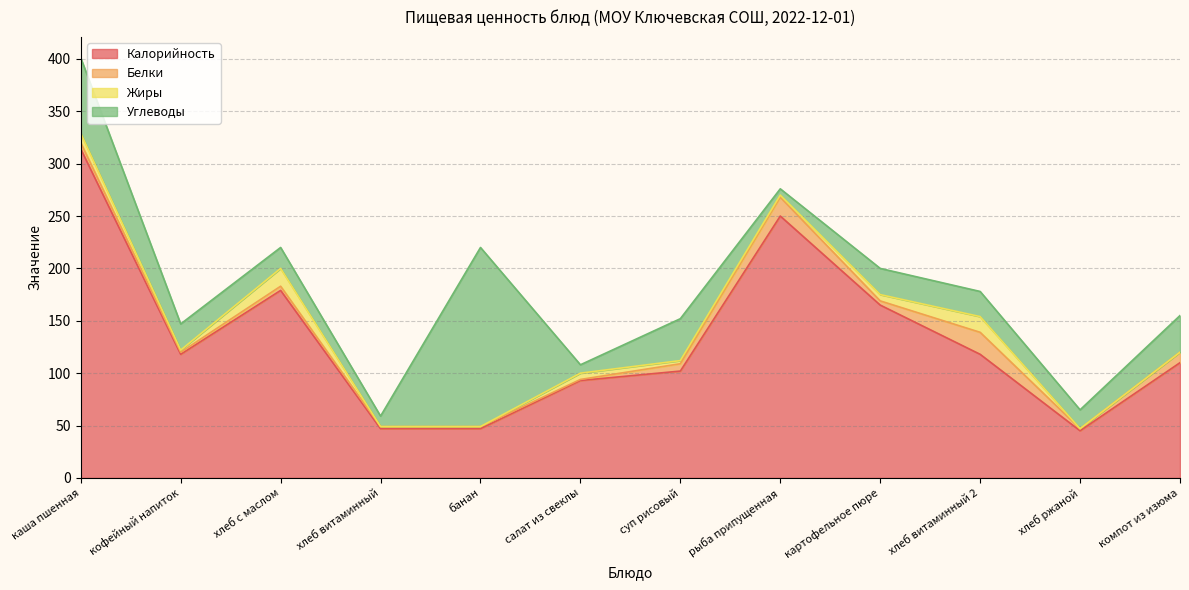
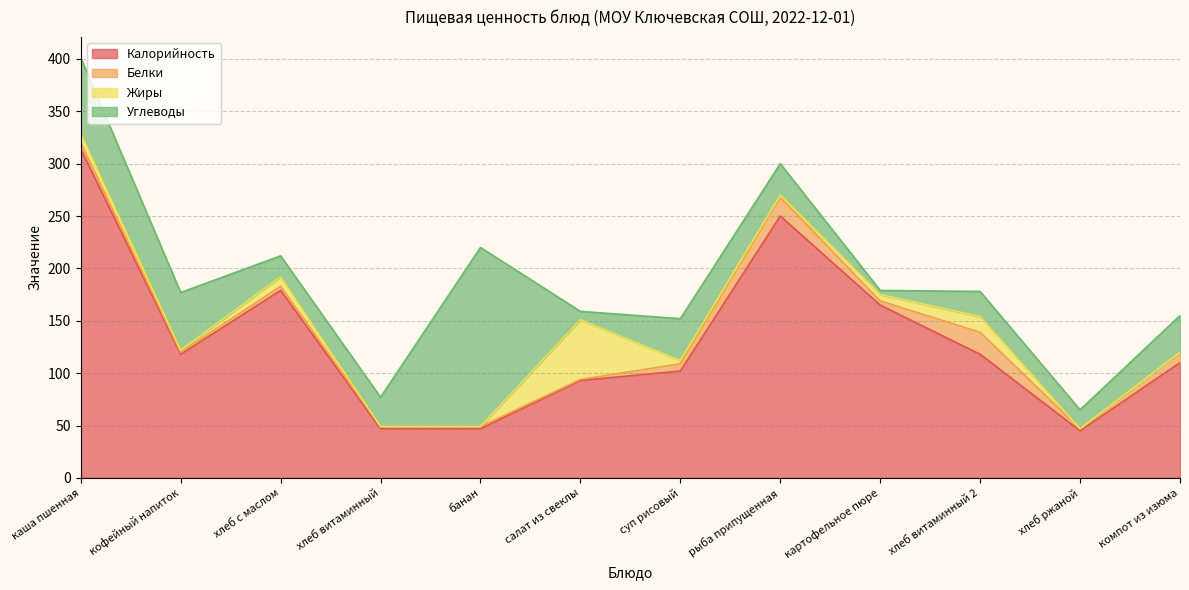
  {
    "Калорийность": {
      "каша пшенная": 314,
      "хлеб с маслом": 179,
      "суп рисовый": 102,
      "рыба припущенная": 250,
      "картофельное пюре": 165,
      "хлеб витаминный 2": 118,
      "компот из изюма": 110
    },
    "Белки": {
      "каша пшенная": 6,
      "хлеб с маслом": 4,
      "суп рисовый": 7,
      "картофельное пюре": 4,
      "хлеб витаминный 2": 21
    },
    "Жиры": {
      "каша пшенная": 9,
-     "хлеб с маслом": 17,
-     "салат из свеклы": 6,
+     "хлеб с маслом": 9,
+     "салат из свеклы": 57,
      "суп рисовый": 3,
      "картофельное пюре": 6,
      "хлеб витаминный 2": 15
    },
    "Углеводы": {
      "каша пшенная": 72,
-     "кофейный напиток": 25,
+     "кофейный напиток": 55,
      "хлеб с маслом": 20,
-     "хлеб витаминный": 10,
+     "хлеб витаминный": 28,
      "банан": 171,
      "салат из свеклы": 8,
      "суп рисовый": 40,
-     "рыба припущенная": 6,
-     "картофельное пюре": 25,
+     "рыба припущенная": 30,
+     "картофельное пюре": 4,
      "хлеб витаминный 2": 24,
      "хлеб ржаной": 18,
      "компот из изюма": 35
    }
  }
